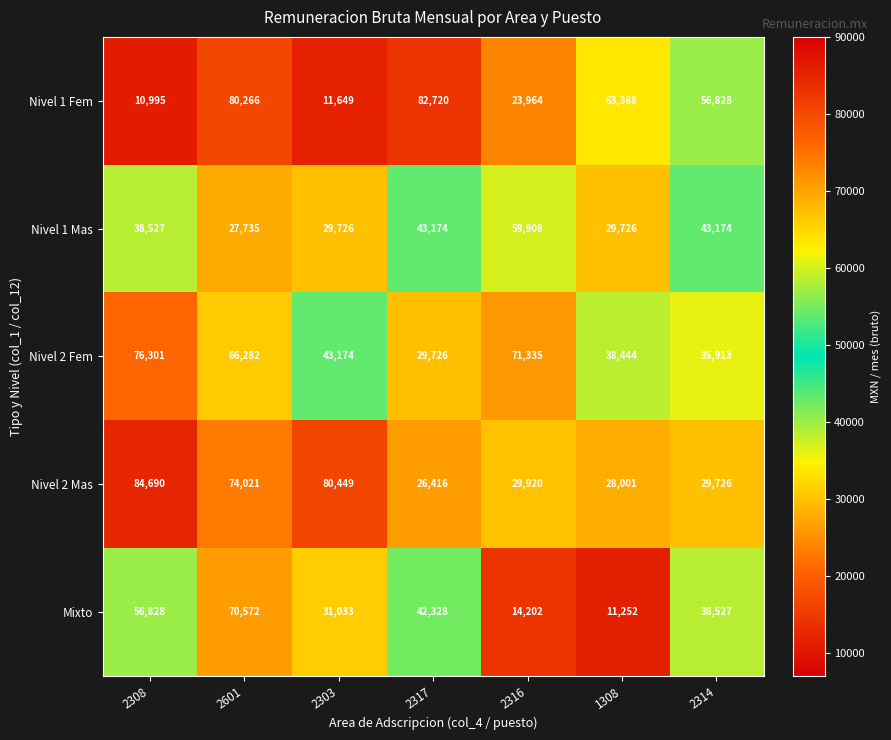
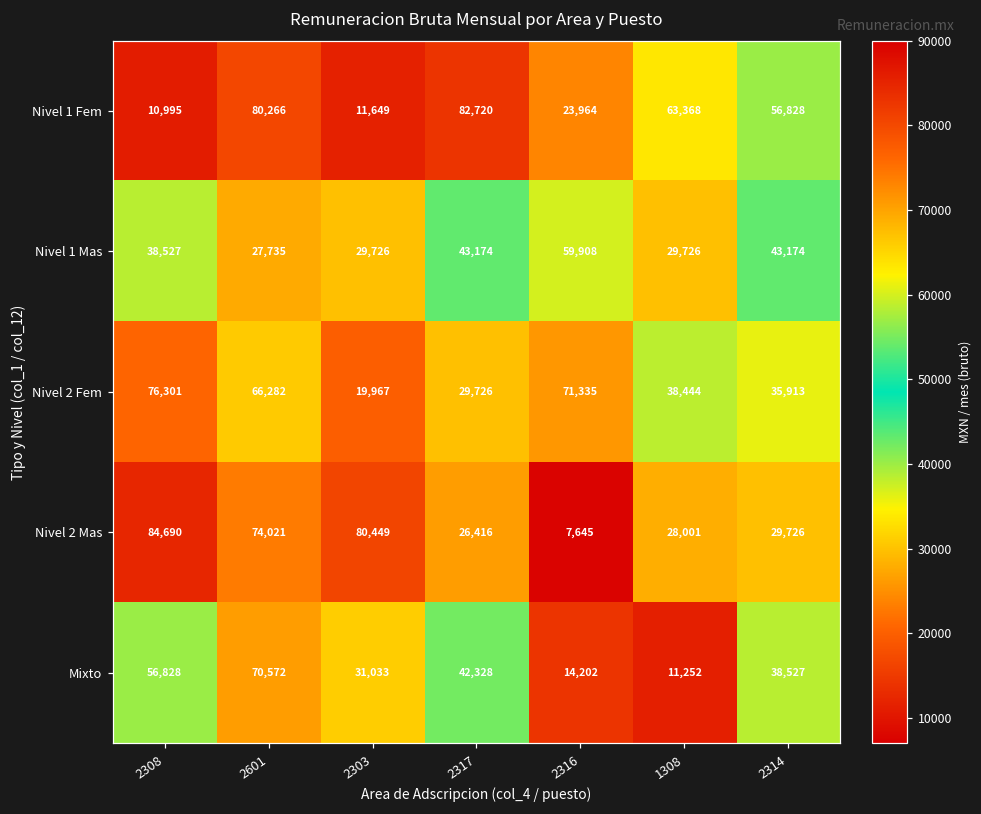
  {
    "Nivel 1 Fem": {
      "2308": "10,995",
      "2601": "80,266",
      "2303": "11,649",
      "2317": "82,720",
      "2316": "23,964",
      "1308": "63,368",
      "2314": "56,828"
    },
    "Nivel 1 Mas": {
      "2308": "38,527",
      "2601": "27,735",
      "2303": "29,726",
      "2317": "43,174",
      "2316": "59,908",
      "1308": "29,726",
      "2314": "43,174"
    },
    "Nivel 2 Fem": {
      "2308": "76,301",
      "2601": "66,282",
-     "2303": "43,174",
+     "2303": "19,967",
      "2317": "29,726",
      "2316": "71,335",
      "1308": "38,444",
      "2314": "35,913"
    },
    "Nivel 2 Mas": {
      "2308": "84,690",
      "2601": "74,021",
      "2303": "80,449",
      "2317": "26,416",
-     "2316": "29,920",
+     "2316": "7,645",
      "1308": "28,001",
      "2314": "29,726"
    },
    "Mixto": {
      "2308": "56,828",
      "2601": "70,572",
      "2303": "31,033",
      "2317": "42,328",
      "2316": "14,202",
      "1308": "11,252",
      "2314": "38,527"
    }
  }
